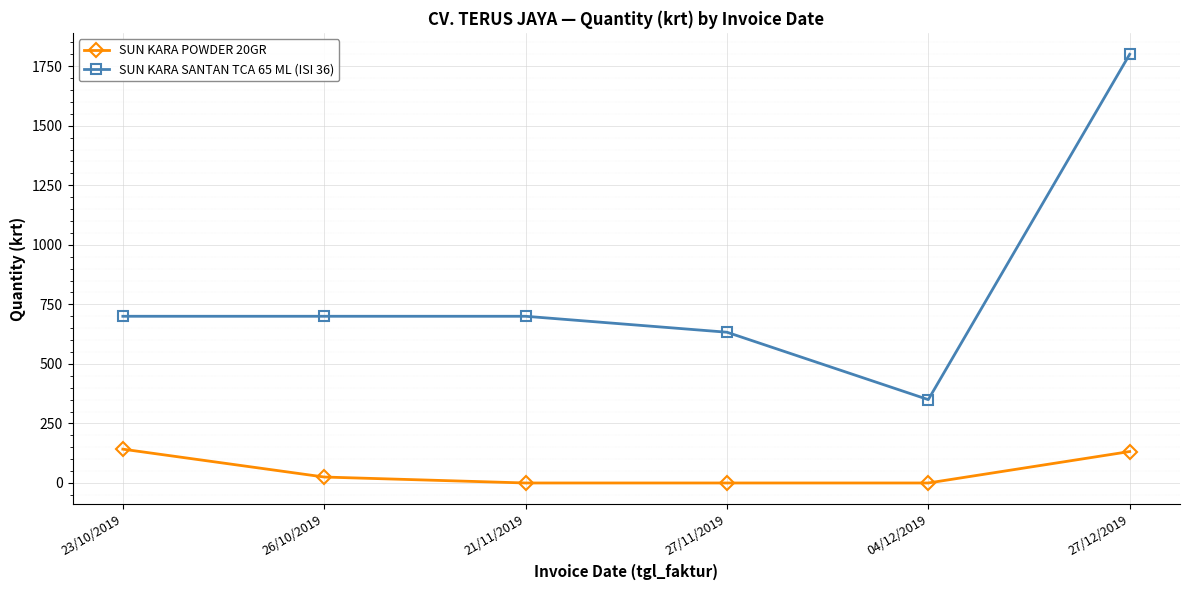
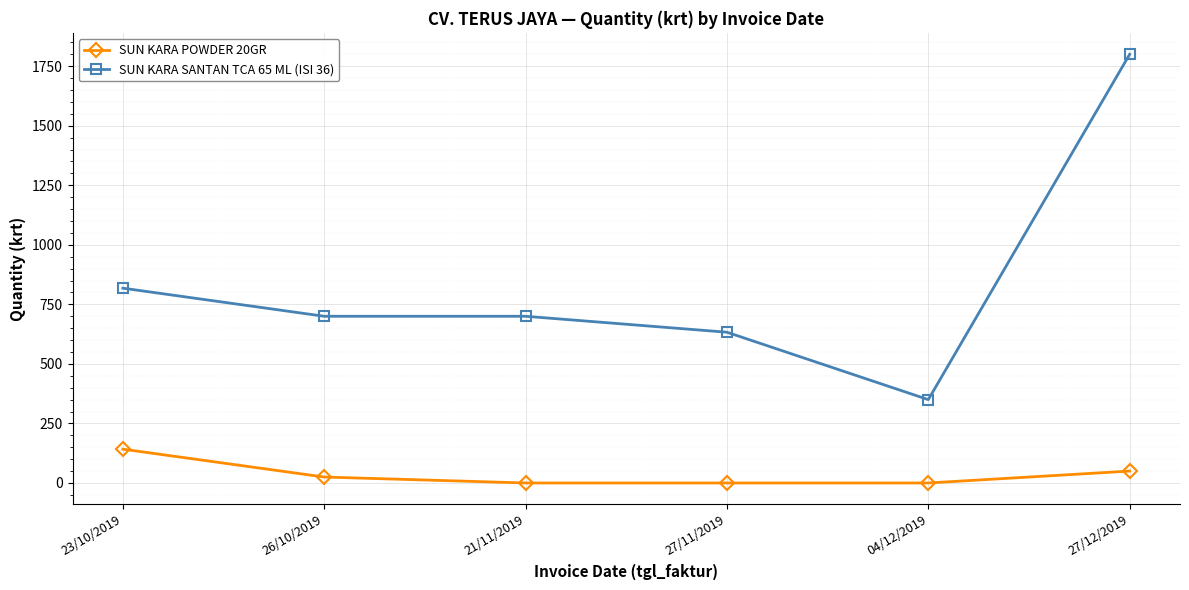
  {
    "SUN KARA POWDER 20GR": {
      "23/10/2019": 140,
      "26/10/2019": 30,
      "21/11/2019": 0,
      "27/11/2019": 0,
      "04/12/2019": 0,
-     "27/12/2019": 130
+     "27/12/2019": 50
    },
    "SUN KARA SANTAN TCA 65 ML (ISI 36)": {
-     "23/10/2019": 700,
+     "23/10/2019": 820,
      "26/10/2019": 700,
      "21/11/2019": 700,
      "27/11/2019": 630,
      "04/12/2019": 350,
      "27/12/2019": 1800
    }
  }
